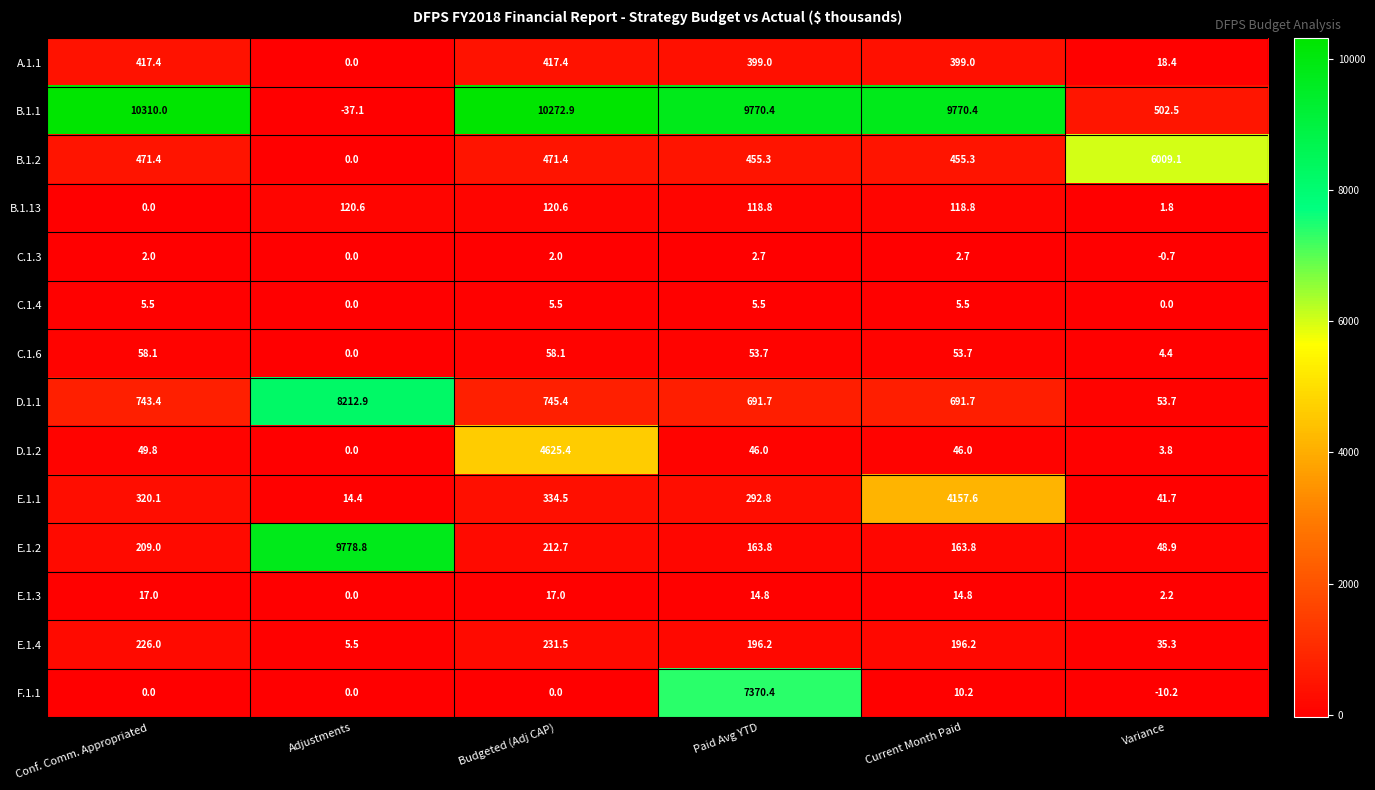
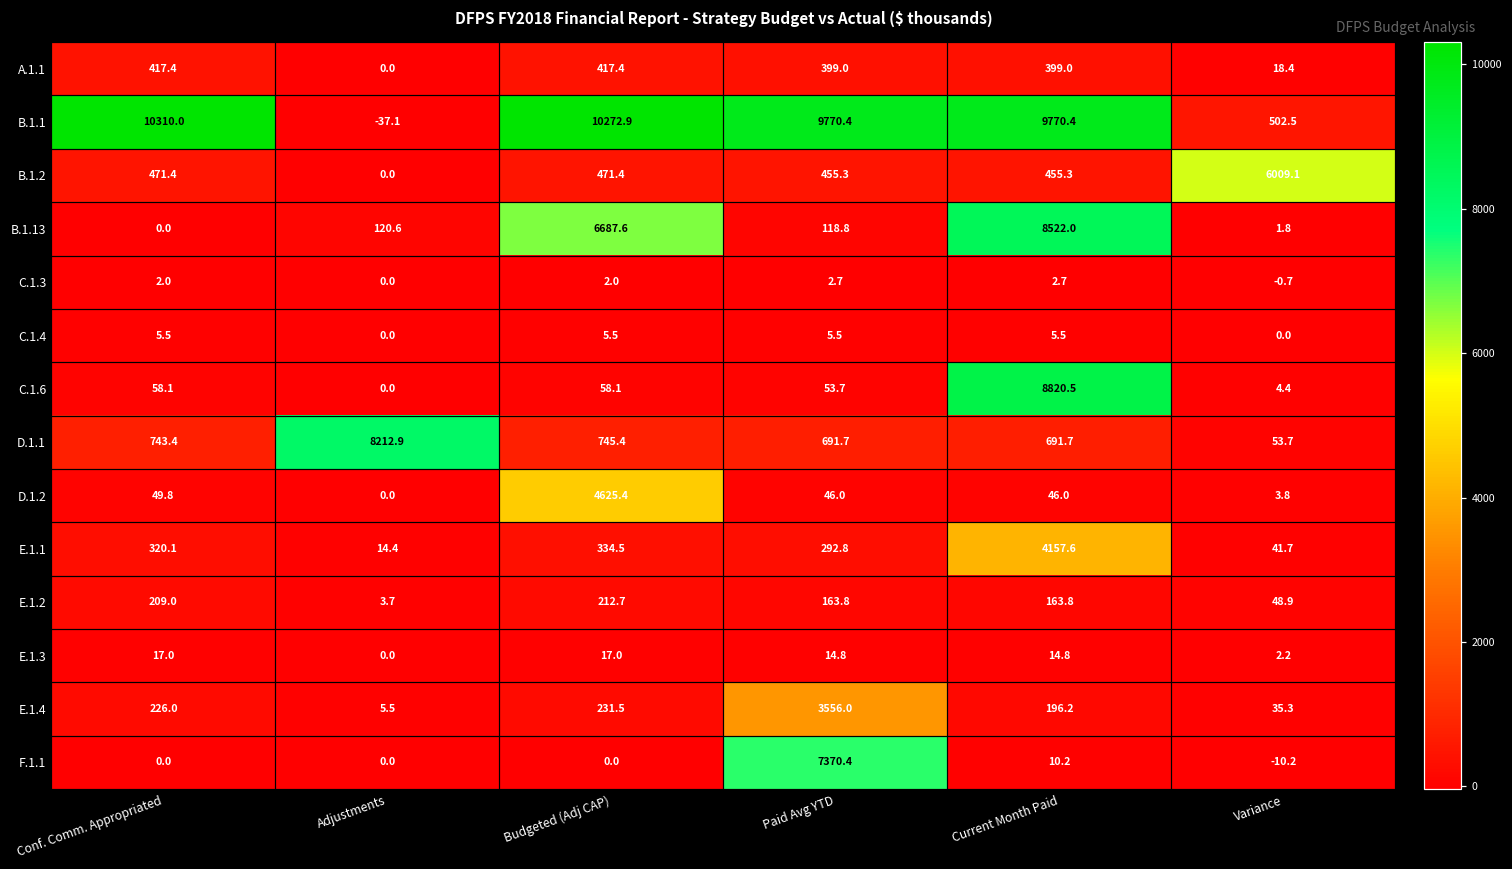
  {
    "A.1.1": {
      "Conf. Comm. Appropriated": 417.4,
      "Adjustments": 0.0,
      "Budgeted (Adj CAP)": 417.4,
      "Paid Avg YTD": 399.0,
      "Current Month Paid": 399.0,
      "Variance": 18.4
    },
    "B.1.1": {
      "Conf. Comm. Appropriated": 10310.0,
      "Adjustments": -37.1,
      "Budgeted (Adj CAP)": 10272.9,
      "Paid Avg YTD": 9770.4,
      "Current Month Paid": 9770.4,
      "Variance": 502.5
    },
    "B.1.2": {
      "Conf. Comm. Appropriated": 471.4,
      "Adjustments": 0.0,
      "Budgeted (Adj CAP)": 471.4,
      "Paid Avg YTD": 455.3,
      "Current Month Paid": 455.3,
      "Variance": 6009.1
    },
    "B.1.13": {
      "Conf. Comm. Appropriated": 0.0,
      "Adjustments": 120.6,
-     "Budgeted (Adj CAP)": 120.6,
+     "Budgeted (Adj CAP)": 6687.6,
      "Paid Avg YTD": 118.8,
-     "Current Month Paid": 118.8,
+     "Current Month Paid": 8522.0,
      "Variance": 1.8
    },
    "C.1.3": {
      "Conf. Comm. Appropriated": 2.0,
      "Adjustments": 0.0,
      "Budgeted (Adj CAP)": 2.0,
      "Paid Avg YTD": 2.7,
      "Current Month Paid": 2.7,
      "Variance": -0.7
    },
    "C.1.4": {
      "Conf. Comm. Appropriated": 5.5,
      "Adjustments": 0.0,
      "Budgeted (Adj CAP)": 5.5,
      "Paid Avg YTD": 5.5,
      "Current Month Paid": 5.5,
      "Variance": 0.0
    },
    "C.1.6": {
      "Conf. Comm. Appropriated": 58.1,
      "Adjustments": 0.0,
      "Budgeted (Adj CAP)": 58.1,
      "Paid Avg YTD": 53.7,
-     "Current Month Paid": 53.7,
+     "Current Month Paid": 8820.5,
      "Variance": 4.4
    },
    "D.1.1": {
      "Conf. Comm. Appropriated": 743.4,
      "Adjustments": 8212.9,
      "Budgeted (Adj CAP)": 745.4,
      "Paid Avg YTD": 691.7,
      "Current Month Paid": 691.7,
      "Variance": 53.7
    },
    "D.1.2": {
      "Conf. Comm. Appropriated": 49.8,
      "Adjustments": 0.0,
      "Budgeted (Adj CAP)": 4625.4,
      "Paid Avg YTD": 46.0,
      "Current Month Paid": 46.0,
      "Variance": 3.8
    },
    "E.1.1": {
      "Conf. Comm. Appropriated": 320.1,
      "Adjustments": 14.4,
      "Budgeted (Adj CAP)": 334.5,
      "Paid Avg YTD": 292.8,
      "Current Month Paid": 4157.6,
      "Variance": 41.7
    },
    "E.1.2": {
      "Conf. Comm. Appropriated": 209.0,
-     "Adjustments": 9778.8,
+     "Adjustments": 3.7,
      "Budgeted (Adj CAP)": 212.7,
      "Paid Avg YTD": 163.8,
      "Current Month Paid": 163.8,
      "Variance": 48.9
    },
    "E.1.3": {
      "Conf. Comm. Appropriated": 17.0,
      "Adjustments": 0.0,
      "Budgeted (Adj CAP)": 17.0,
      "Paid Avg YTD": 14.8,
      "Current Month Paid": 14.8,
      "Variance": 2.2
    },
    "E.1.4": {
      "Conf. Comm. Appropriated": 226.0,
      "Adjustments": 5.5,
      "Budgeted (Adj CAP)": 231.5,
-     "Paid Avg YTD": 196.2,
+     "Paid Avg YTD": 3556.0,
      "Current Month Paid": 196.2,
      "Variance": 35.3
    },
    "F.1.1": {
      "Conf. Comm. Appropriated": 0.0,
      "Adjustments": 0.0,
      "Budgeted (Adj CAP)": 0.0,
      "Paid Avg YTD": 7370.4,
      "Current Month Paid": 10.2,
      "Variance": -10.2
    }
  }
